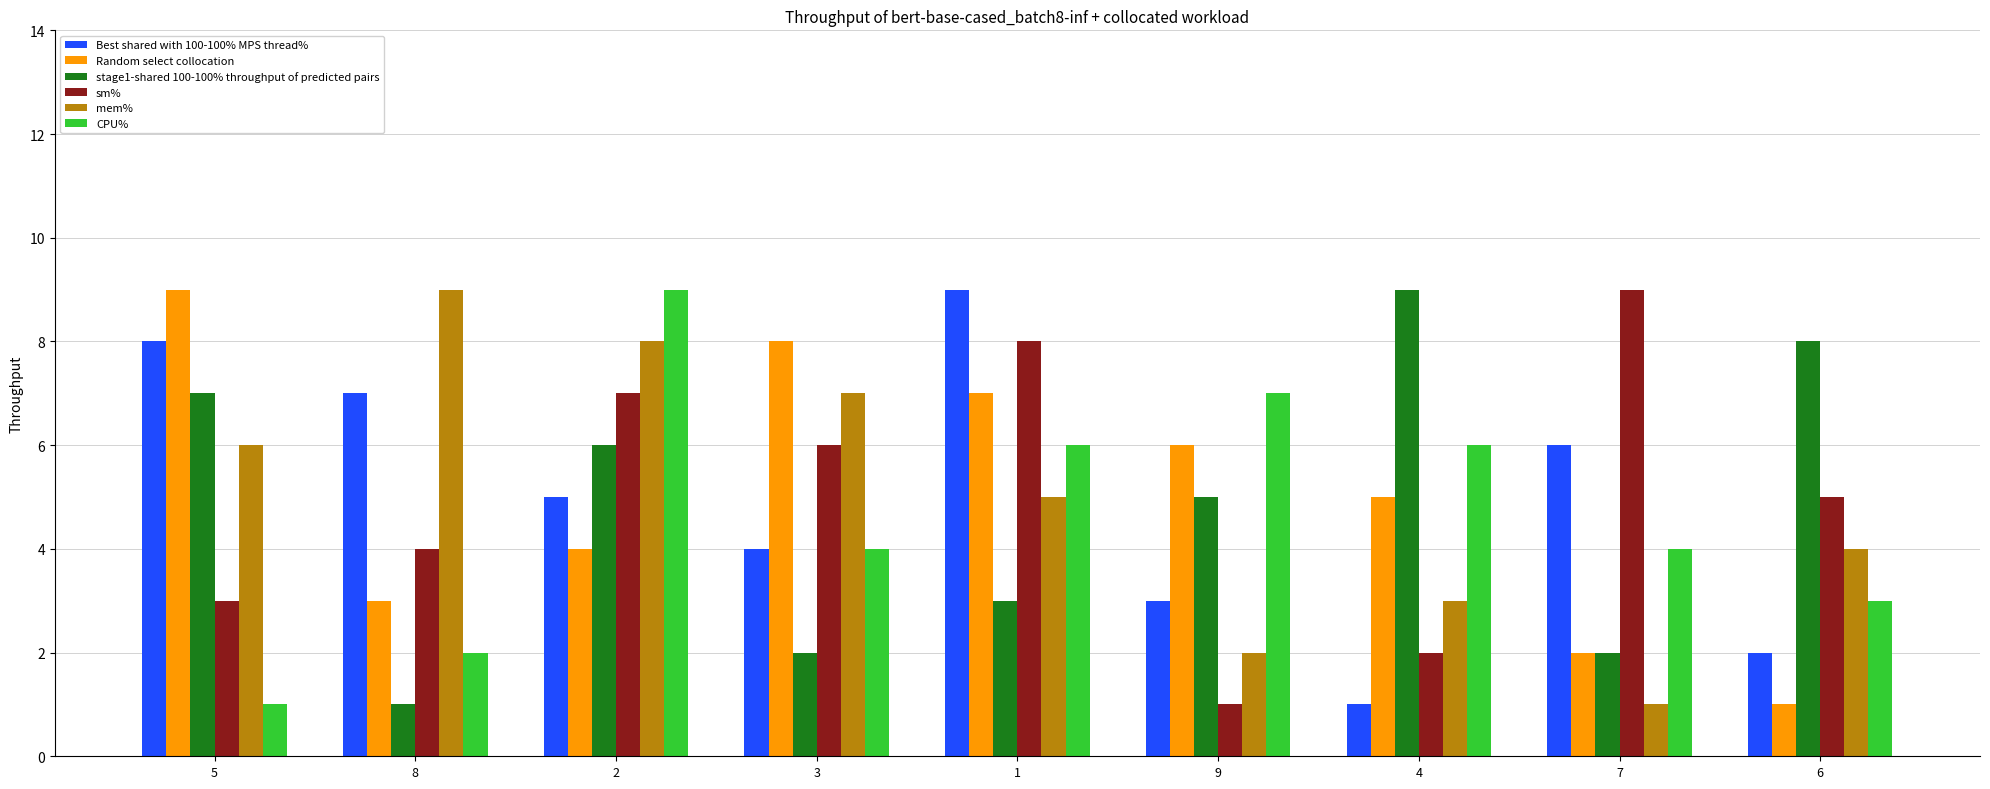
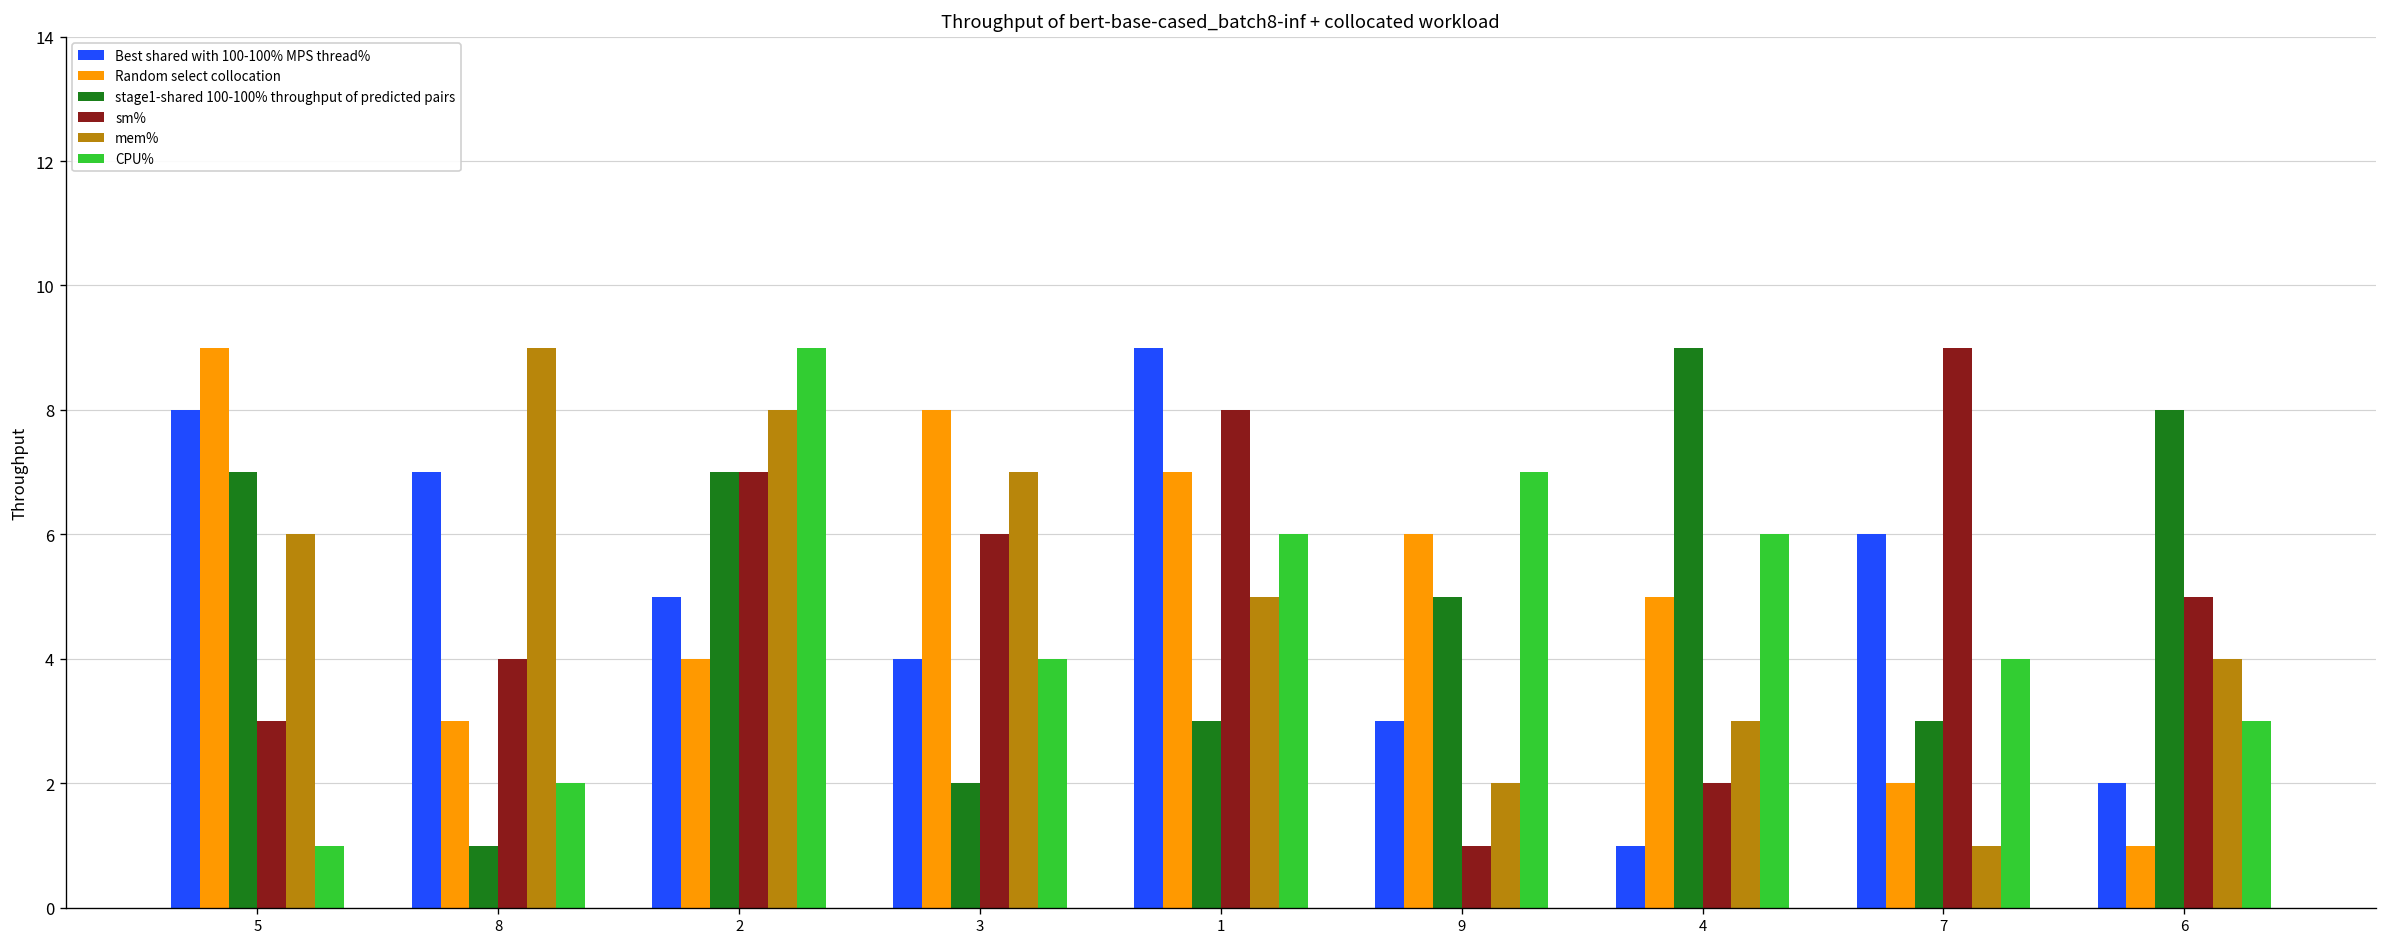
  {
    "Best shared with 100-100% MPS thread%": {
      "5": 8,
      "8": 7,
      "2": 5,
      "3": 4,
      "1": 9,
      "9": 3,
      "4": 1,
      "7": 6,
      "6": 2
    },
    "Random select collocation": {
      "5": 9,
      "8": 3,
      "2": 4,
      "3": 8,
      "1": 7,
      "9": 6,
      "4": 5,
      "7": 2,
      "6": 1
    },
    "stage1-shared 100-100% throughput of predicted pairs": {
      "5": 7,
      "8": 1,
-     "2": 6,
+     "2": 7,
      "3": 2,
      "1": 3,
      "9": 5,
      "4": 9,
-     "7": 2,
+     "7": 3,
      "6": 8
    },
    "sm%": {
      "5": 3,
      "8": 4,
      "2": 7,
      "3": 6,
      "1": 8,
      "9": 1,
      "4": 2,
      "7": 9,
      "6": 5
    },
    "mem%": {
      "5": 6,
      "8": 9,
      "2": 8,
      "3": 7,
      "1": 5,
      "9": 2,
      "4": 3,
      "7": 1,
      "6": 4
    },
    "CPU%": {
      "5": 1,
      "8": 2,
      "2": 9,
      "3": 4,
      "1": 6,
      "9": 7,
      "4": 6,
      "7": 4,
      "6": 3
    }
  }
